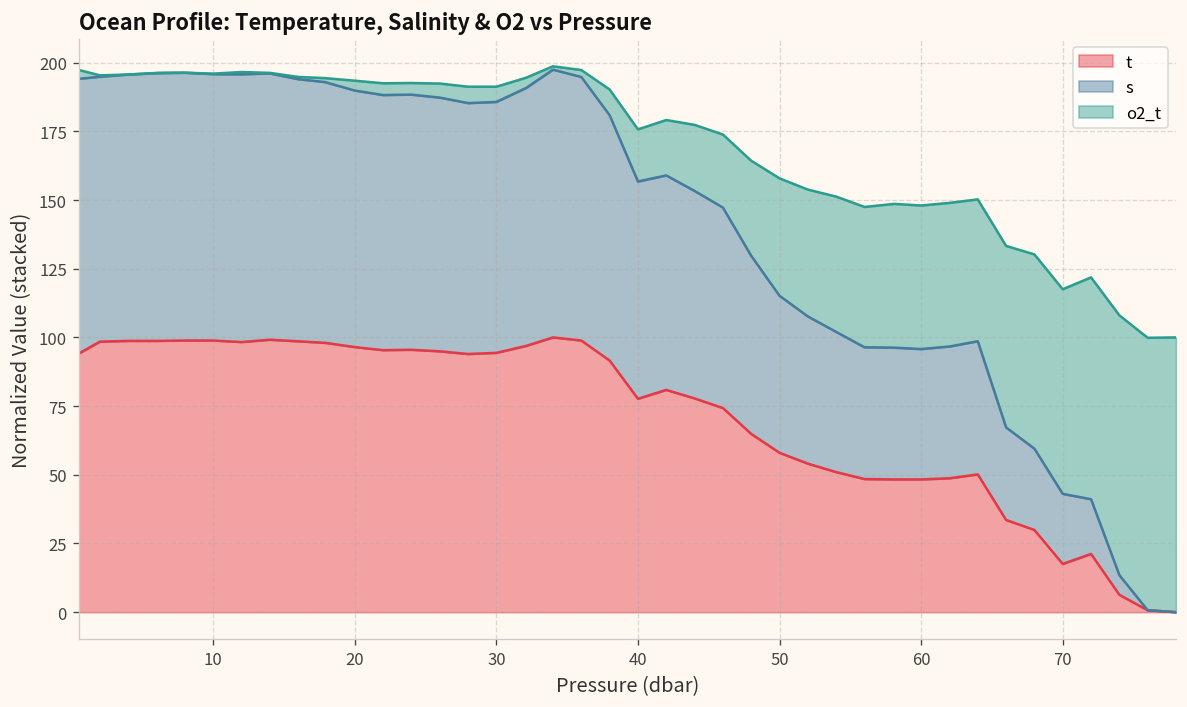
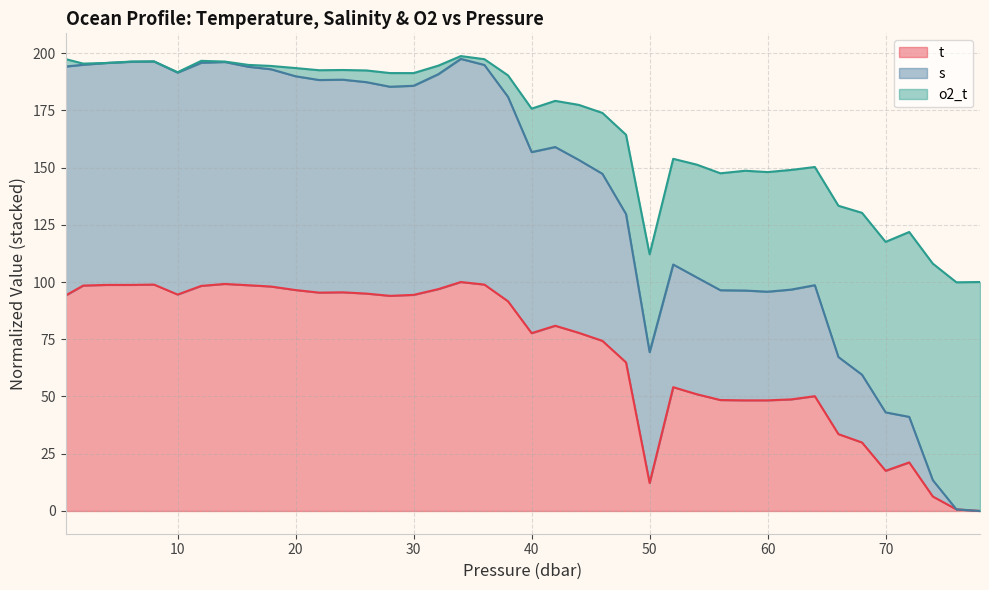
  {
    "t": {
-     "10": 99,
+     "10": 95,
      "20": 96,
      "30": 94,
      "40": 78,
-     "50": 58,
+     "50": 12,
      "60": 48,
      "70": 18
    }
  }
